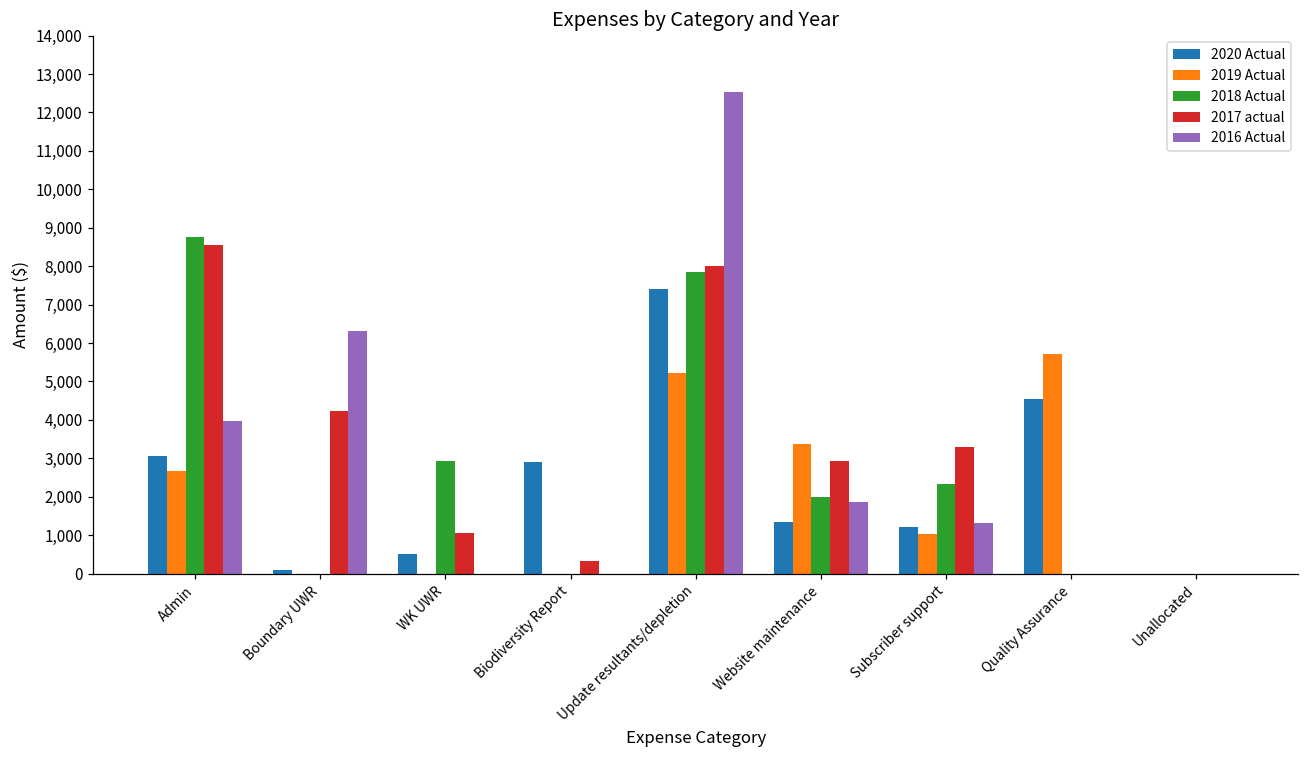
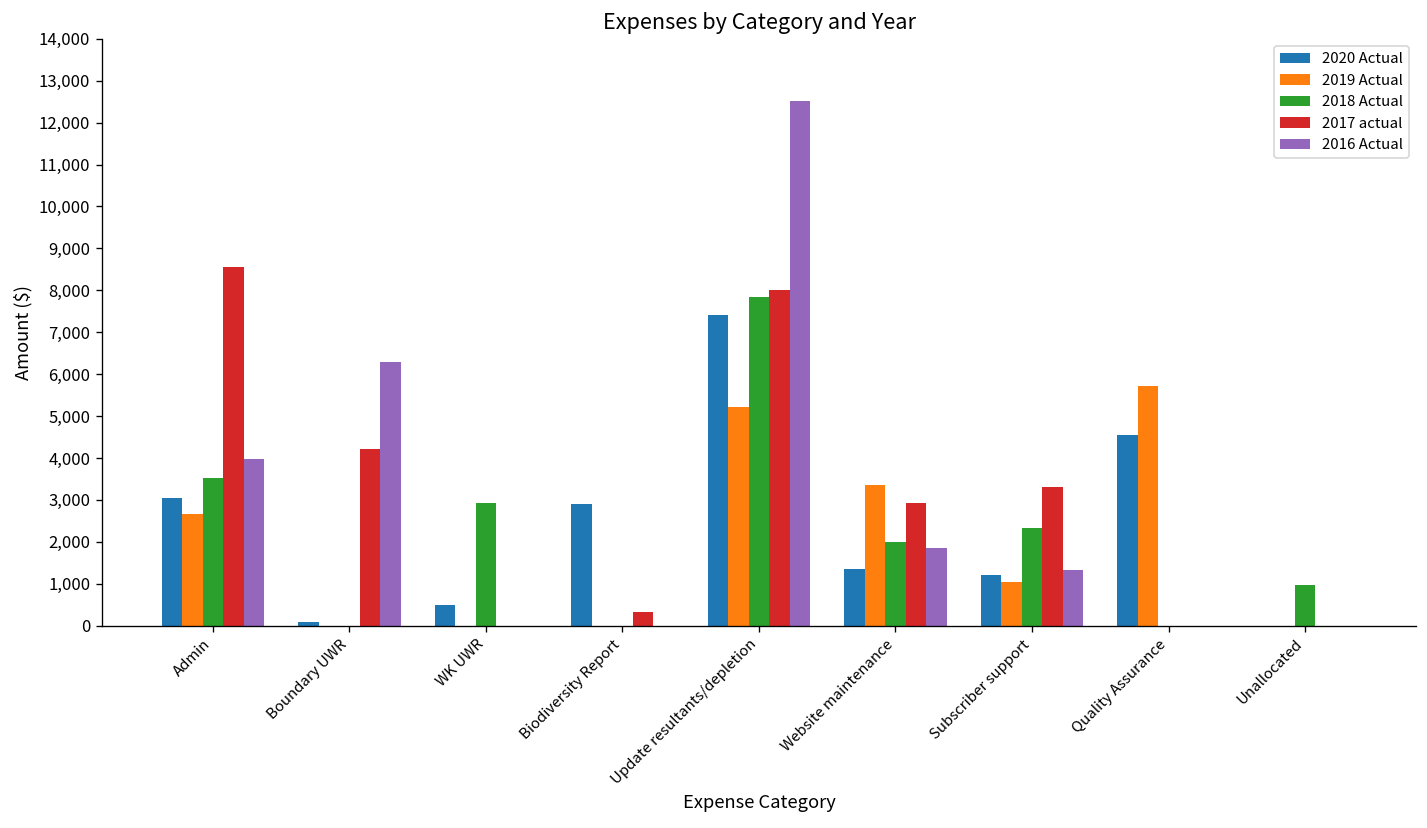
  {
    "2020 Actual": {
      "Admin": "3,100",
      "Boundary UWR": "100",
      "WK UWR": "500",
      "Biodiversity Report": "2,900",
      "Update resultants/depletion": "7,400",
      "Website maintenance": "1,400",
      "Subscriber support": "1,200",
      "Quality Assurance": "4,600",
      "Unallocated": "0"
    },
    "2019 Actual": {
      "Admin": "2,700",
      "Boundary UWR": "0",
      "WK UWR": "0",
      "Biodiversity Report": "0",
      "Update resultants/depletion": "5,200",
      "Website maintenance": "3,400",
      "Subscriber support": "1,000",
      "Quality Assurance": "5,700",
      "Unallocated": "0"
    },
    "2018 Actual": {
-     "Admin": "8,800",
+     "Admin": "3,500",
      "Boundary UWR": "0",
      "WK UWR": "2,900",
      "Biodiversity Report": "0",
      "Update resultants/depletion": "7,900",
      "Website maintenance": "2,000",
      "Subscriber support": "2,300",
      "Quality Assurance": "0",
-     "Unallocated": "0"
+     "Unallocated": "1,000"
    },
    "2017 actual": {
      "Admin": "8,600",
      "Boundary UWR": "4,200",
-     "WK UWR": "1,100",
+     "WK UWR": "0",
      "Biodiversity Report": "300",
      "Update resultants/depletion": "8,000",
      "Website maintenance": "2,900",
      "Subscriber support": "3,300",
      "Quality Assurance": "0",
      "Unallocated": "0"
    },
    "2016 Actual": {
      "Admin": "4,000",
      "Boundary UWR": "6,300",
      "WK UWR": "0",
      "Biodiversity Report": "0",
      "Update resultants/depletion": "12,500",
      "Website maintenance": "1,900",
      "Subscriber support": "1,300",
      "Quality Assurance": "0",
      "Unallocated": "0"
    }
  }
